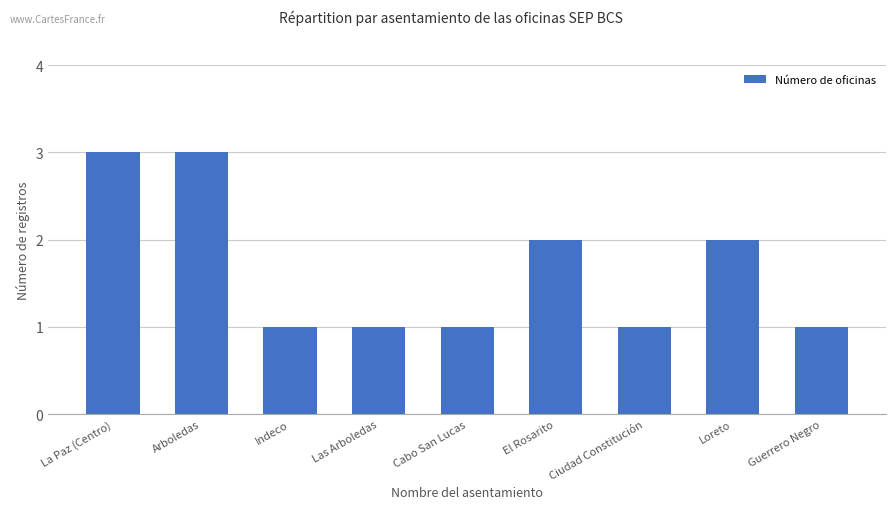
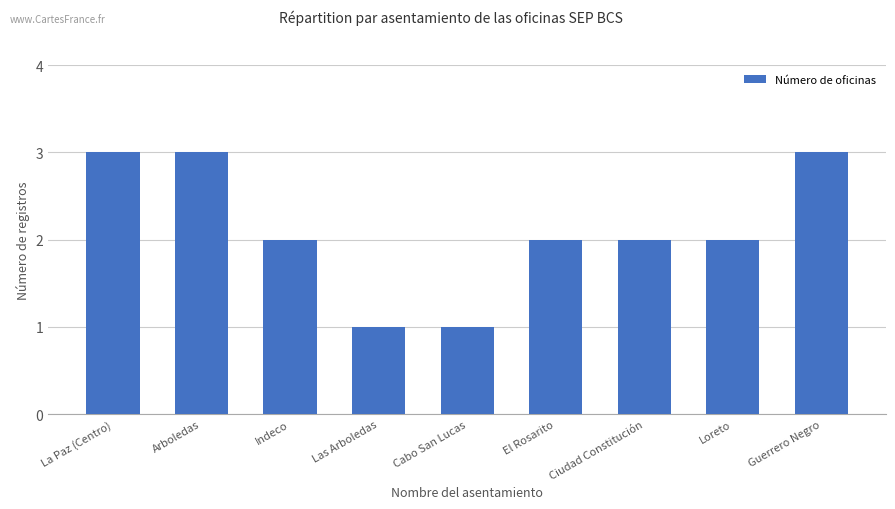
  {
    "La Paz (Centro)": 3,
    "Arboledas": 3,
-   "Indeco": 1,
+   "Indeco": 2,
    "Las Arboledas": 1,
    "Cabo San Lucas": 1,
    "El Rosarito": 2,
-   "Ciudad Constitución": 1,
+   "Ciudad Constitución": 2,
    "Loreto": 2,
-   "Guerrero Negro": 1
+   "Guerrero Negro": 3
  }
